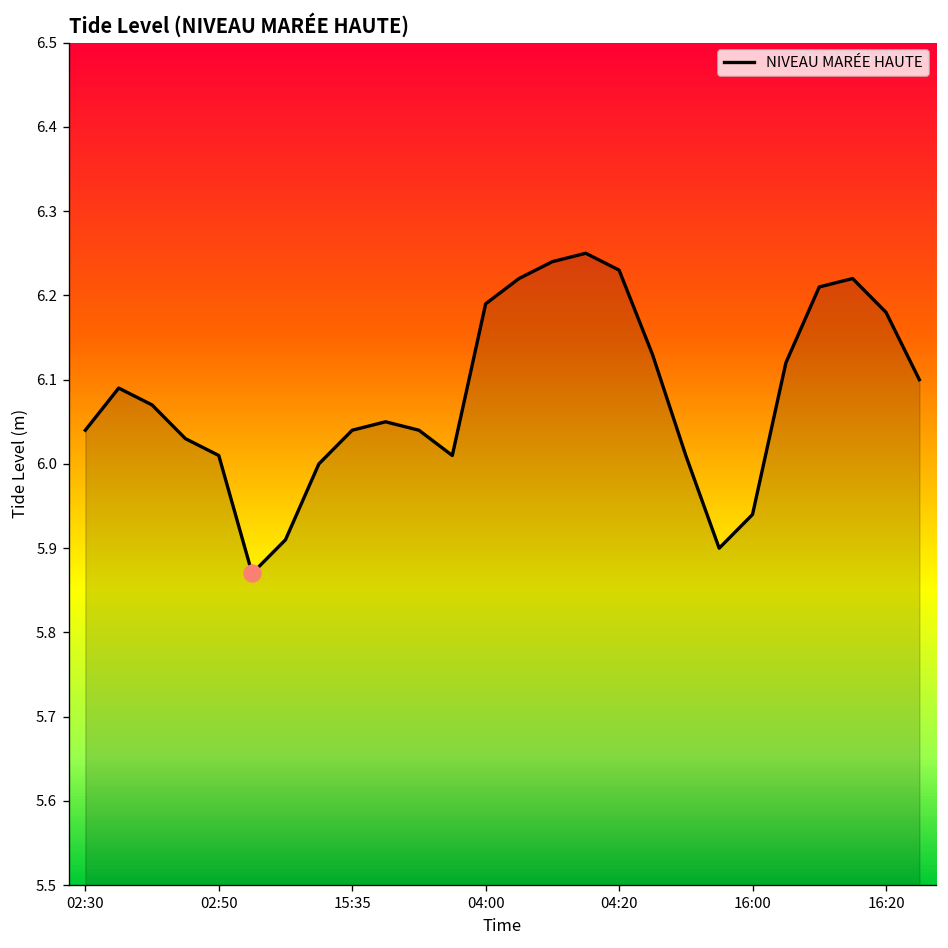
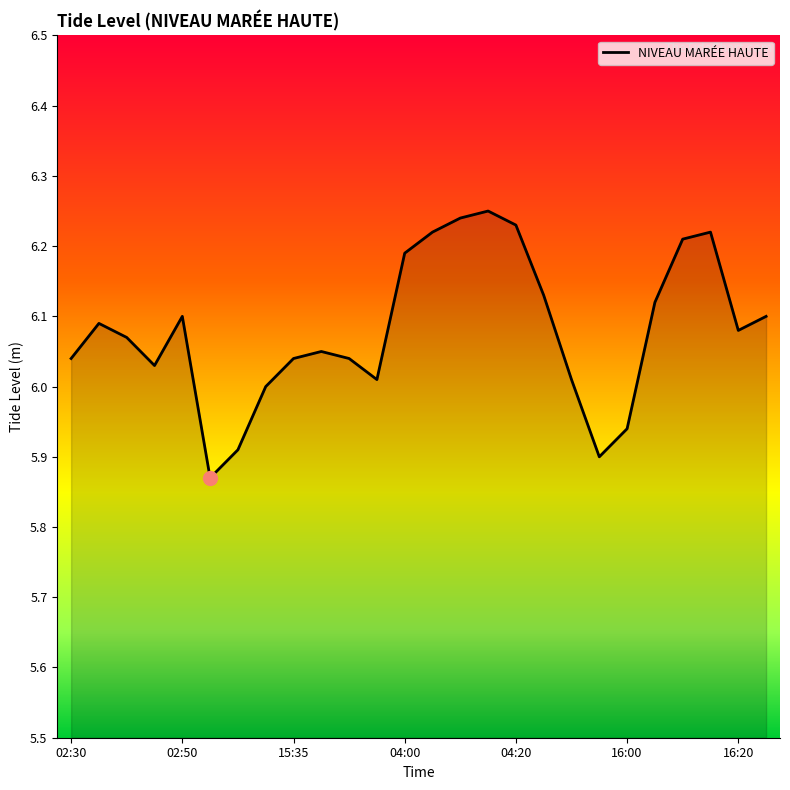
  {
    "NIVEAU MARÉE HAUTE": {
      "02:30": 6.04,
-     "02:50": 6.01,
+     "02:50": 6.10,
      "15:35": 6.04,
      "04:00": 6.19,
      "04:20": 6.23,
      "16:00": 5.94,
-     "16:20": 6.18
+     "16:20": 6.08
    }
  }
